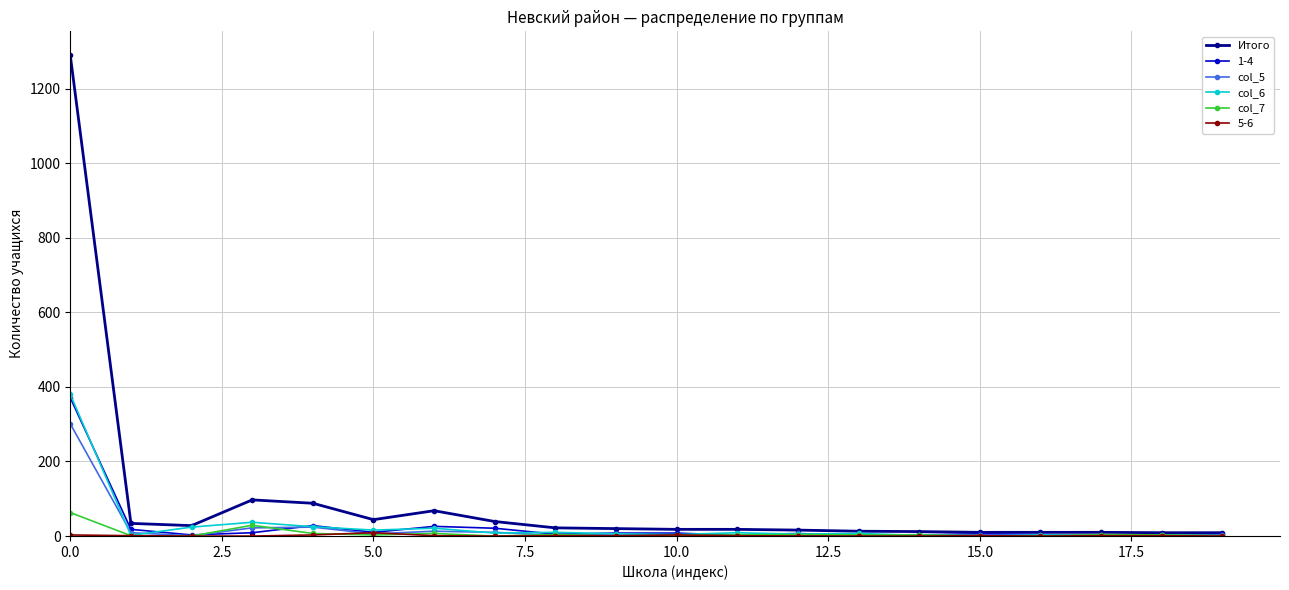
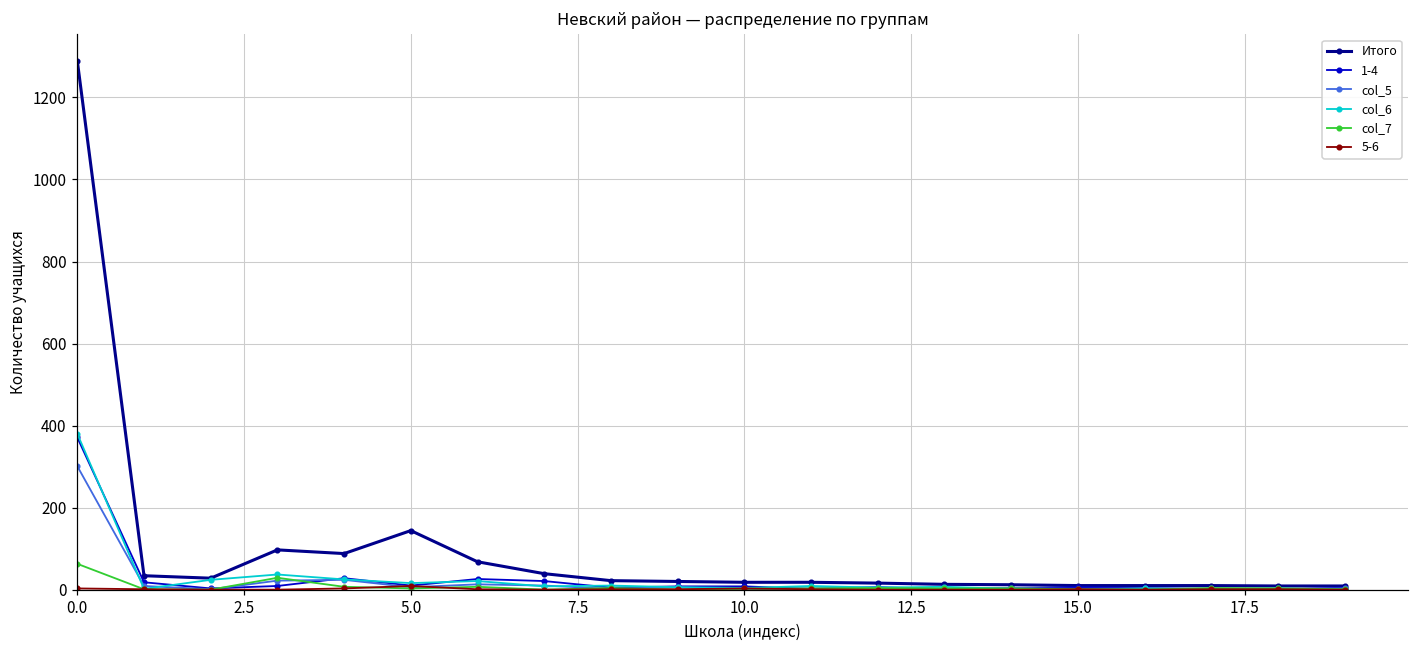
  {
    "Итого": {
      "0.0": 1290,
-     "5.0": 40,
+     "5.0": 140,
      "10.0": 20
    },
    "1-4": {
      "0.0": 370
    },
    "col_5": {
      "0.0": 300
    },
    "col_6": {
      "0.0": 380
    },
    "col_7": {
      "0.0": 60
    },
    "5-6": {
      "0.0": 0
    }
  }
